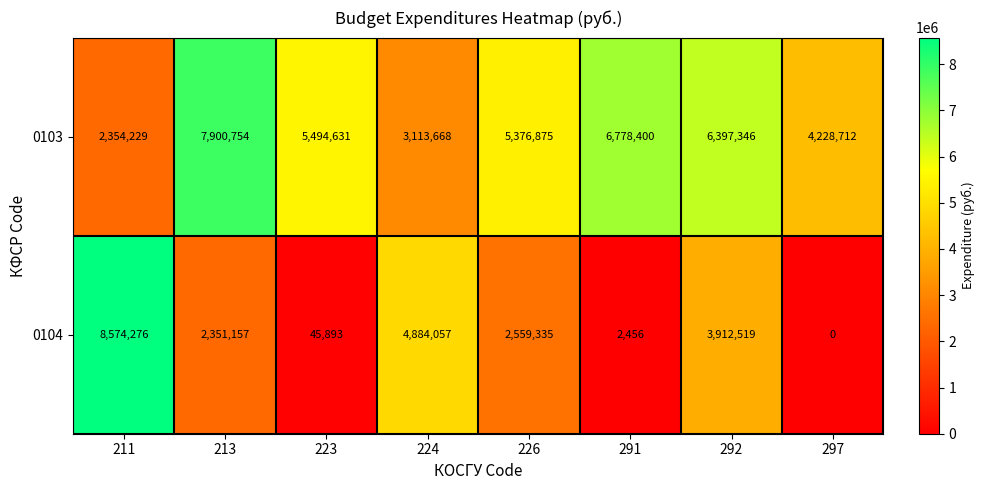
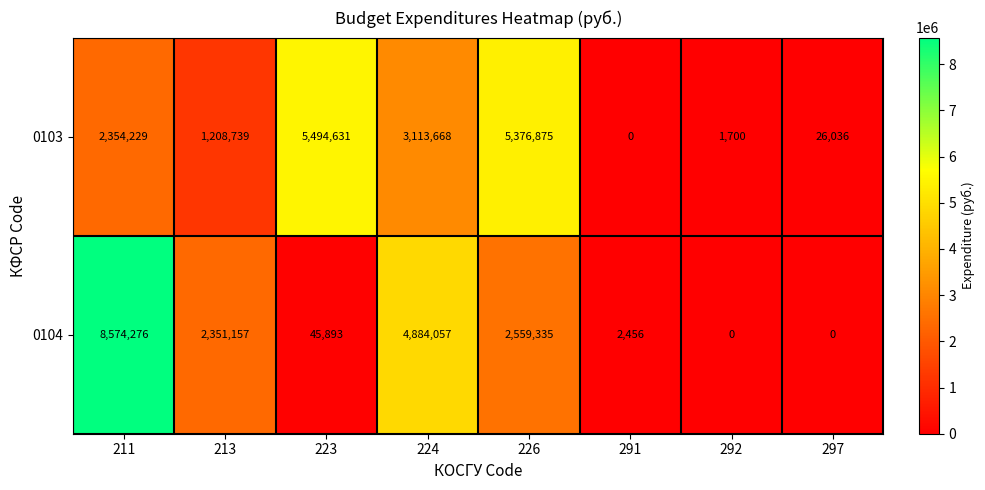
  {
    "0103": {
      "211": "2,354,229",
-     "213": "7,900,754",
+     "213": "1,208,739",
      "223": "5,494,631",
      "224": "3,113,668",
      "226": "5,376,875",
-     "291": "6,778,400",
-     "292": "6,397,346",
-     "297": "4,228,712"
+     "291": "0",
+     "292": "1,700",
+     "297": "26,036"
    },
    "0104": {
      "211": "8,574,276",
      "213": "2,351,157",
      "223": "45,893",
      "224": "4,884,057",
      "226": "2,559,335",
      "291": "2,456",
-     "292": "3,912,519",
+     "292": "0",
      "297": "0"
    }
  }
